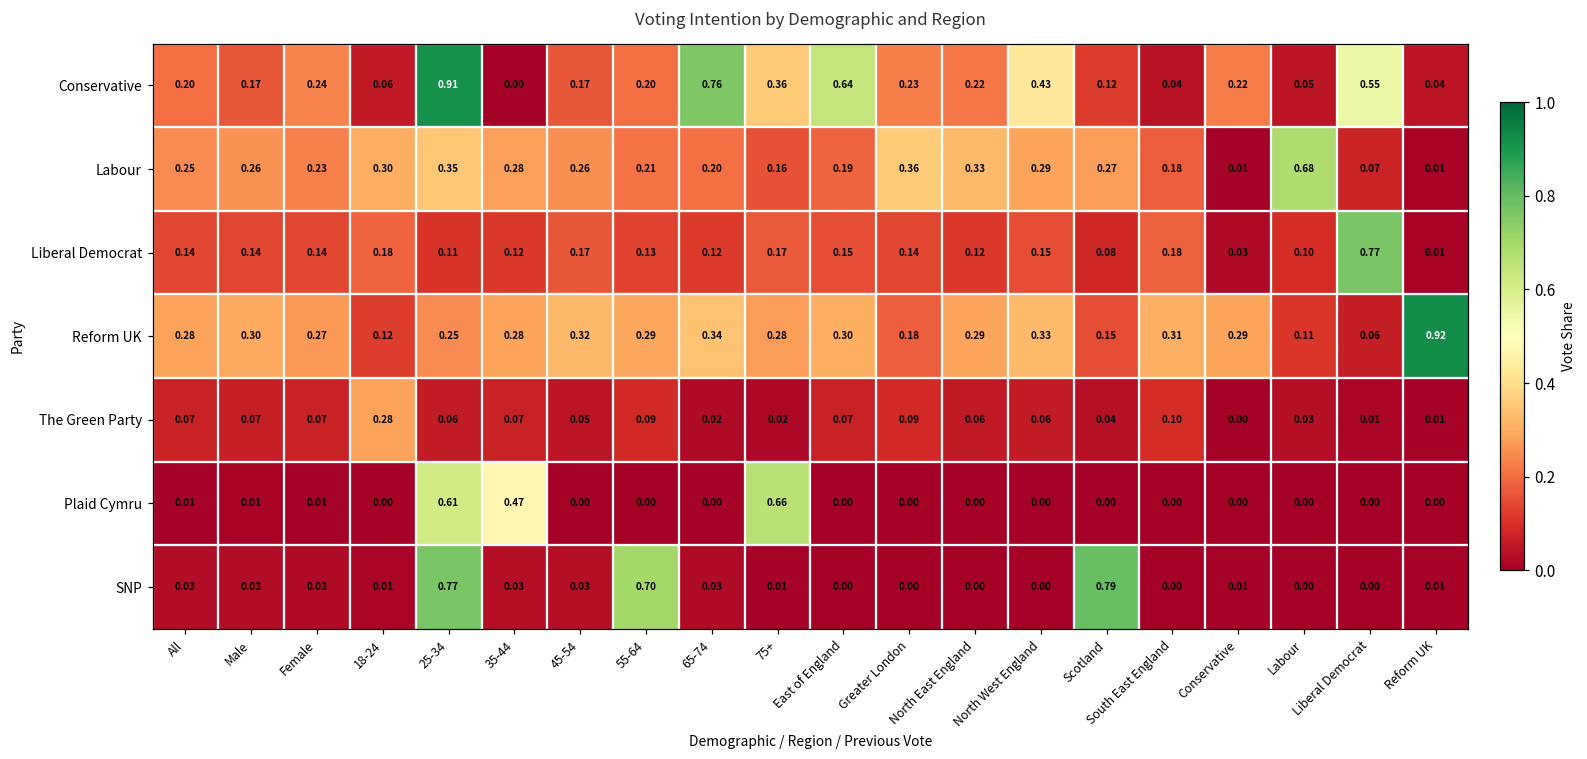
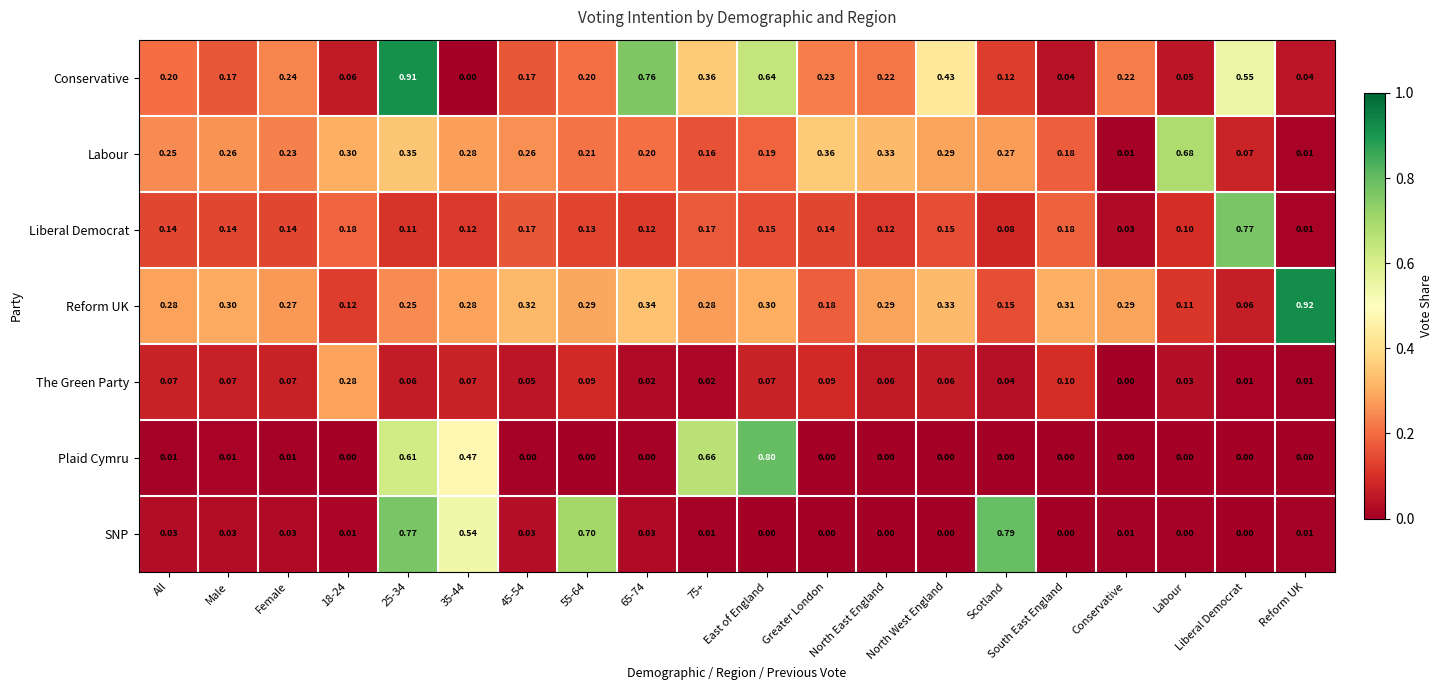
  {
    "Conservative": {
      "All": 0.20,
      "Male": 0.17,
      "Female": 0.24,
      "18-24": 0.06,
      "25-34": 0.91,
      "35-44": 0.00,
      "45-54": 0.17,
      "55-64": 0.20,
      "65-74": 0.76,
      "75+": 0.36,
      "East of England": 0.64,
      "Greater London": 0.23,
      "North East England": 0.22,
      "North West England": 0.43,
      "Scotland": 0.12,
      "South East England": 0.04,
      "Conservative": 0.22,
      "Labour": 0.05,
      "Liberal Democrat": 0.55,
      "Reform UK": 0.04
    },
    "Labour": {
      "All": 0.25,
      "Male": 0.26,
      "Female": 0.23,
      "18-24": 0.30,
      "25-34": 0.35,
      "35-44": 0.28,
      "45-54": 0.26,
      "55-64": 0.21,
      "65-74": 0.20,
      "75+": 0.16,
      "East of England": 0.19,
      "Greater London": 0.36,
      "North East England": 0.33,
      "North West England": 0.29,
      "Scotland": 0.27,
      "South East England": 0.18,
      "Conservative": 0.01,
      "Labour": 0.68,
      "Liberal Democrat": 0.07,
      "Reform UK": 0.01
    },
    "Liberal Democrat": {
      "All": 0.14,
      "Male": 0.14,
      "Female": 0.14,
      "18-24": 0.18,
      "25-34": 0.11,
      "35-44": 0.12,
      "45-54": 0.17,
      "55-64": 0.13,
      "65-74": 0.12,
      "75+": 0.17,
      "East of England": 0.15,
      "Greater London": 0.14,
      "North East England": 0.12,
      "North West England": 0.15,
      "Scotland": 0.08,
      "South East England": 0.18,
      "Conservative": 0.03,
      "Labour": 0.10,
      "Liberal Democrat": 0.77,
      "Reform UK": 0.01
    },
    "Reform UK": {
      "All": 0.28,
      "Male": 0.30,
      "Female": 0.27,
      "18-24": 0.12,
      "25-34": 0.25,
      "35-44": 0.28,
      "45-54": 0.32,
      "55-64": 0.29,
      "65-74": 0.34,
      "75+": 0.28,
      "East of England": 0.30,
      "Greater London": 0.18,
      "North East England": 0.29,
      "North West England": 0.33,
      "Scotland": 0.15,
      "South East England": 0.31,
      "Conservative": 0.29,
      "Labour": 0.11,
      "Liberal Democrat": 0.06,
      "Reform UK": 0.92
    },
    "The Green Party": {
      "All": 0.07,
      "Male": 0.07,
      "Female": 0.07,
      "18-24": 0.28,
      "25-34": 0.06,
      "35-44": 0.07,
      "45-54": 0.05,
      "55-64": 0.09,
      "65-74": 0.02,
      "75+": 0.02,
      "East of England": 0.07,
      "Greater London": 0.09,
      "North East England": 0.06,
      "North West England": 0.06,
      "Scotland": 0.04,
      "South East England": 0.10,
      "Conservative": 0.00,
      "Labour": 0.03,
      "Liberal Democrat": 0.01,
      "Reform UK": 0.01
    },
    "Plaid Cymru": {
      "All": 0.01,
      "Male": 0.01,
      "Female": 0.01,
      "18-24": 0.00,
      "25-34": 0.61,
      "35-44": 0.47,
      "45-54": 0.00,
      "55-64": 0.00,
      "65-74": 0.00,
      "75+": 0.66,
-     "East of England": 0.00,
+     "East of England": 0.80,
      "Greater London": 0.00,
      "North East England": 0.00,
      "North West England": 0.00,
      "Scotland": 0.00,
      "South East England": 0.00,
      "Conservative": 0.00,
      "Labour": 0.00,
      "Liberal Democrat": 0.00,
      "Reform UK": 0.00
    },
    "SNP": {
      "All": 0.03,
      "Male": 0.03,
      "Female": 0.03,
      "18-24": 0.01,
      "25-34": 0.77,
-     "35-44": 0.03,
+     "35-44": 0.54,
      "45-54": 0.03,
      "55-64": 0.70,
      "65-74": 0.03,
      "75+": 0.01,
      "East of England": 0.00,
      "Greater London": 0.00,
      "North East England": 0.00,
      "North West England": 0.00,
      "Scotland": 0.79,
      "South East England": 0.00,
      "Conservative": 0.01,
      "Labour": 0.00,
      "Liberal Democrat": 0.00,
      "Reform UK": 0.01
    }
  }
